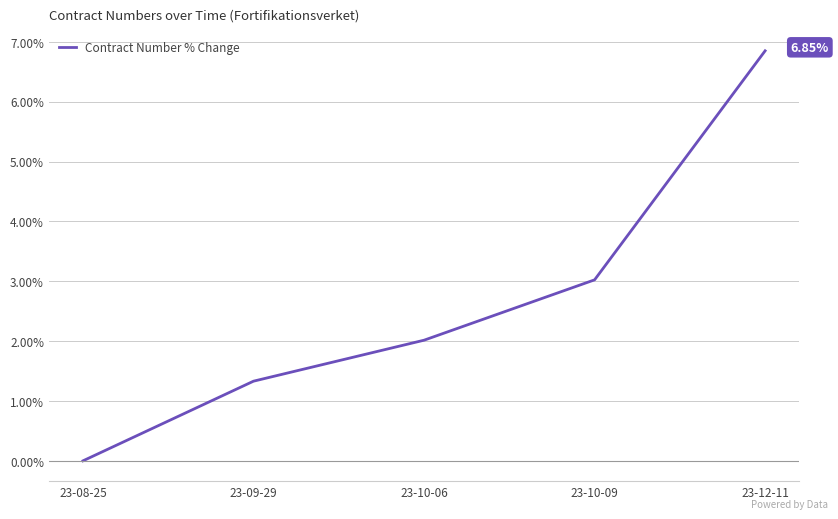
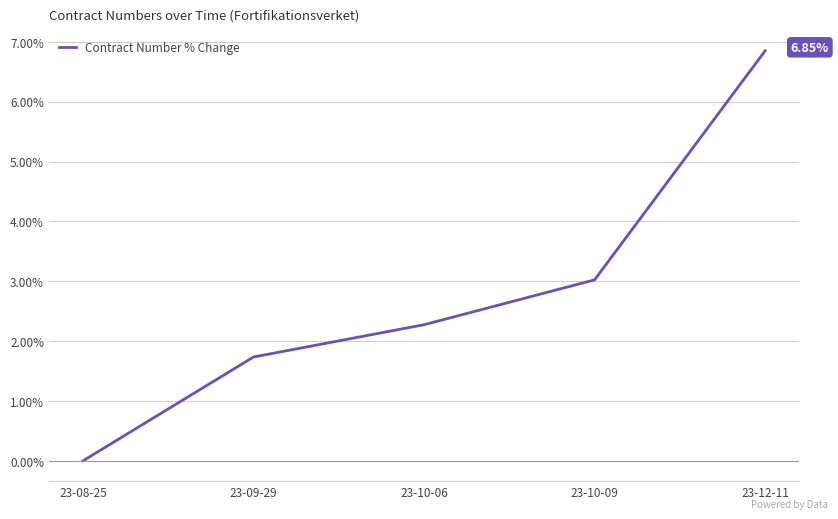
  {
    "23-08-25": "0.0%",
-   "23-09-29": "1.3%",
-   "23-10-06": "2.0%",
+   "23-09-29": "1.7%",
+   "23-10-06": "2.3%",
    "23-10-09": "3.0%",
    "23-12-11": "6.8%"
  }
